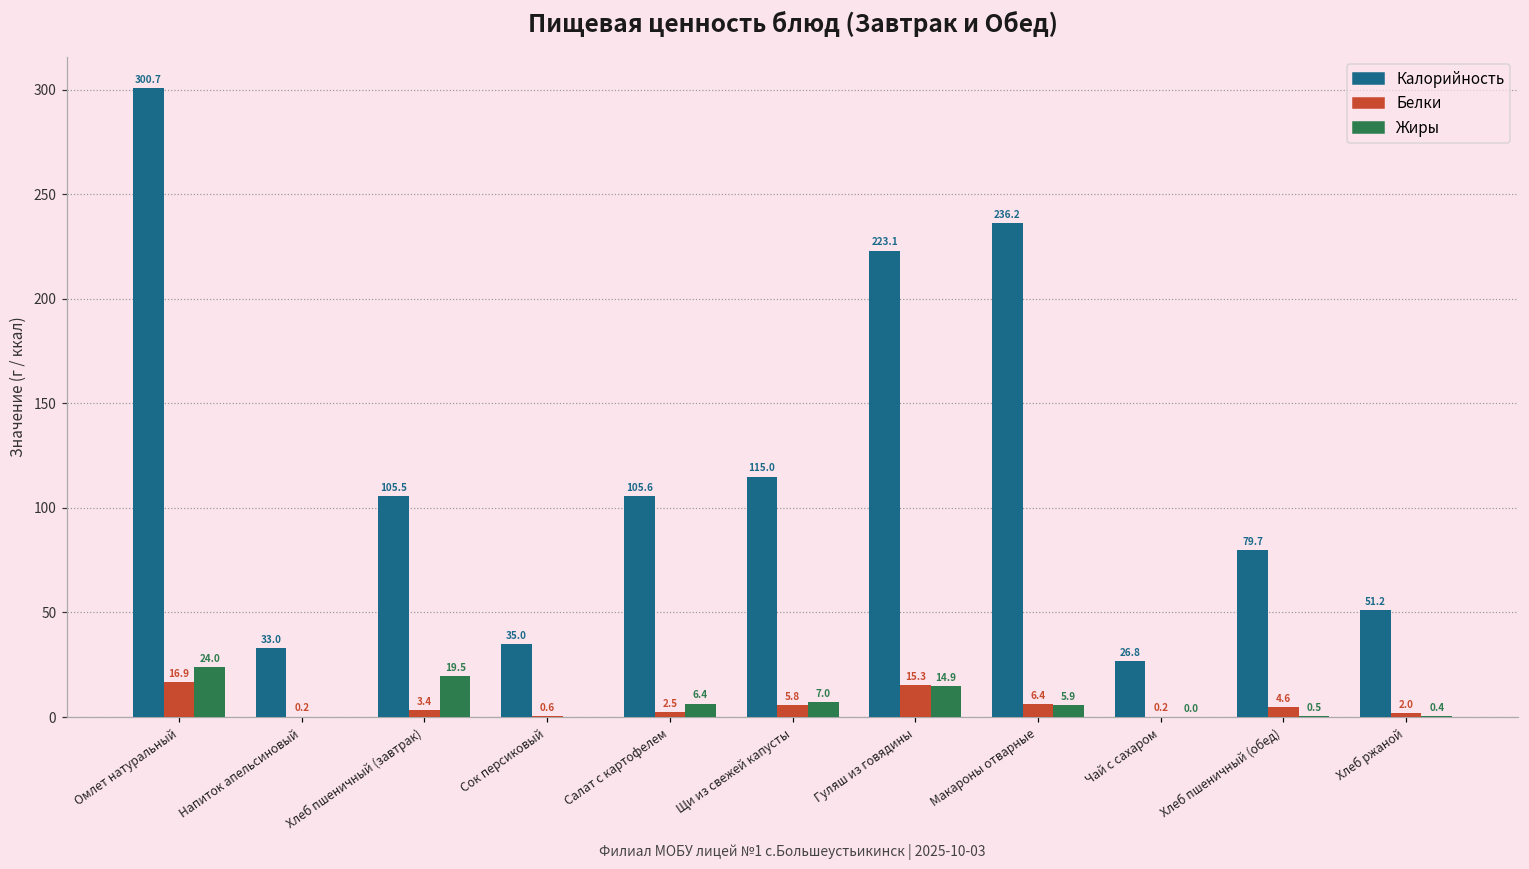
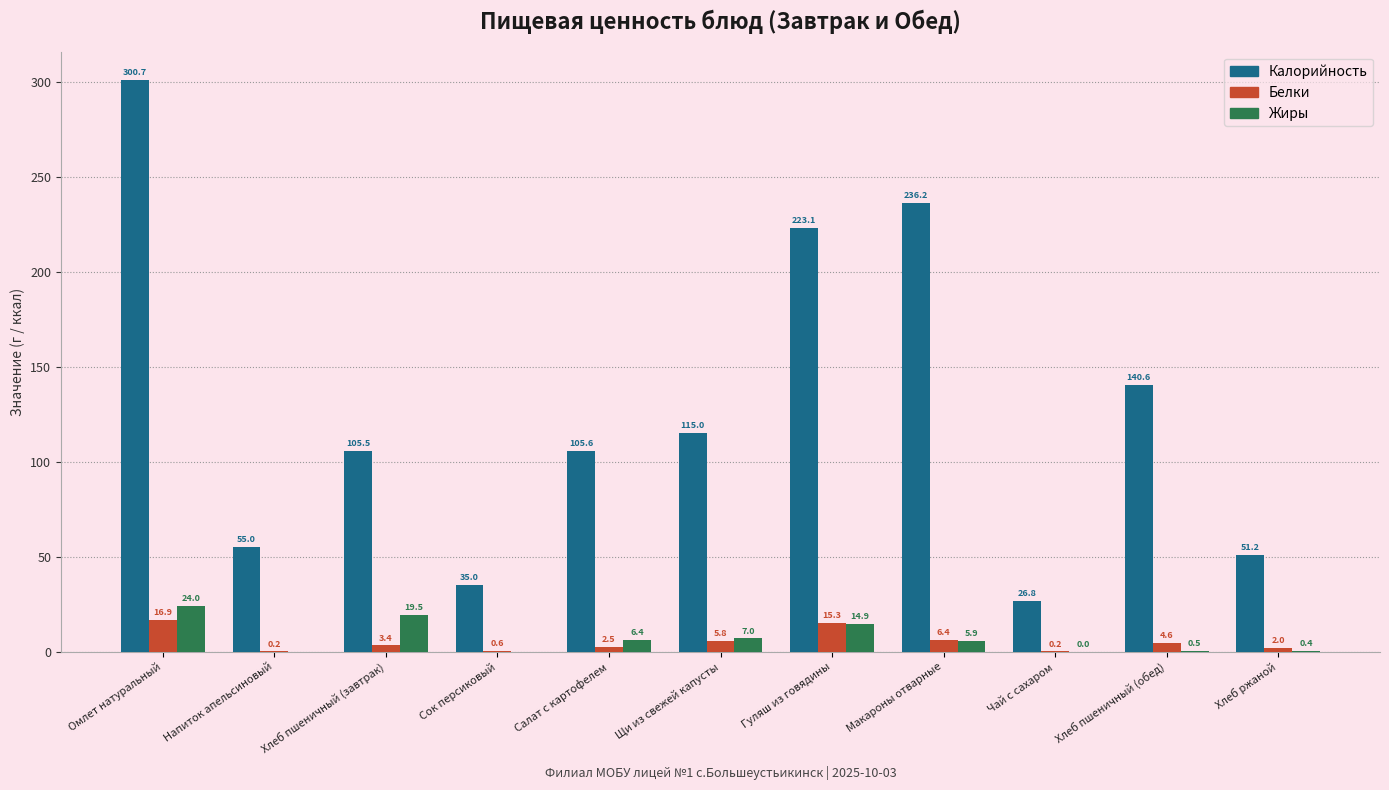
  {
    "Калорийность": {
      "Омлет натуральный": 300.7,
-     "Напиток апельсиновый": 33.0,
+     "Напиток апельсиновый": 55.0,
      "Хлеб пшеничный (завтрак)": 105.5,
      "Сок персиковый": 35.0,
      "Салат с картофелем": 105.6,
      "Щи из свежей капусты": 115.0,
      "Гуляш из говядины": 223.1,
      "Макароны отварные": 236.2,
      "Чай с сахаром": 26.8,
-     "Хлеб пшеничный (обед)": 79.7,
+     "Хлеб пшеничный (обед)": 140.6,
      "Хлеб ржаной": 51.2
    },
    "Белки": {
      "Омлет натуральный": 16.9,
      "Напиток апельсиновый": 0.2,
      "Хлеб пшеничный (завтрак)": 3.4,
      "Сок персиковый": 0.6,
      "Салат с картофелем": 2.5,
      "Щи из свежей капусты": 5.8,
      "Гуляш из говядины": 15.3,
      "Макароны отварные": 6.4,
      "Чай с сахаром": 0.2,
      "Хлеб пшеничный (обед)": 4.6,
      "Хлеб ржаной": 2.0
    },
    "Жиры": {
      "Омлет натуральный": 24.0,
      "Хлеб пшеничный (завтрак)": 19.5,
      "Салат с картофелем": 6.4,
      "Щи из свежей капусты": 7.0,
      "Гуляш из говядины": 14.9,
      "Макароны отварные": 5.9,
      "Чай с сахаром": 0.0,
      "Хлеб пшеничный (обед)": 0.5,
      "Хлеб ржаной": 0.4
    }
  }
